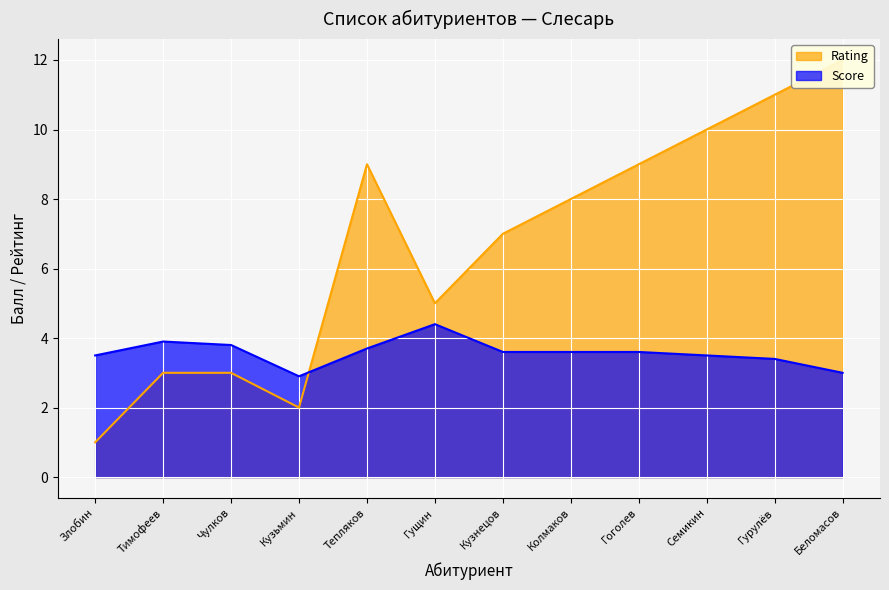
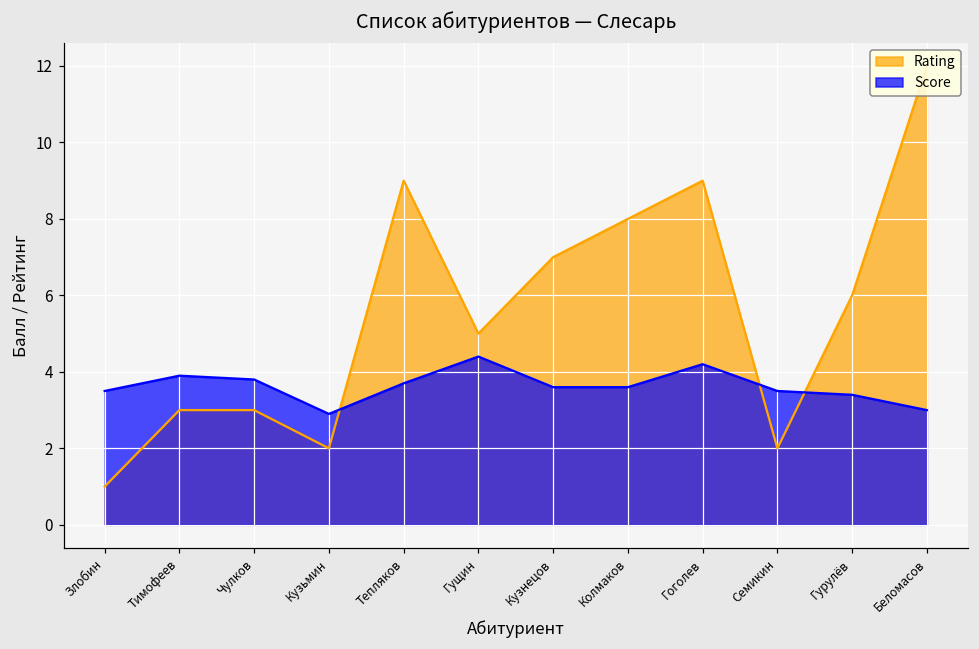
  {
    "Rating": {
      "Злобин": 1,
      "Тимофеев": 3,
      "Чулков": 3,
      "Кузьмин": 2,
      "Тепляков": 9,
      "Гущин": 5,
      "Кузнецов": 7,
      "Колмаков": 8,
      "Гоголев": 9,
-     "Семикин": 10,
-     "Гурулёв": 11
+     "Семикин": 2,
+     "Гурулёв": 6
    },
    "Score": {
      "Злобин": 3.5,
      "Тимофеев": 3.9,
      "Чулков": 3.8,
      "Кузьмин": 2.9,
      "Тепляков": 3.7,
      "Гущин": 4.4,
      "Кузнецов": 3.6,
      "Колмаков": 3.6,
-     "Гоголев": 3.6,
+     "Гоголев": 4.2,
      "Семикин": 3.5,
      "Гурулёв": 3.4,
      "Беломасов": 3.0
    }
  }
